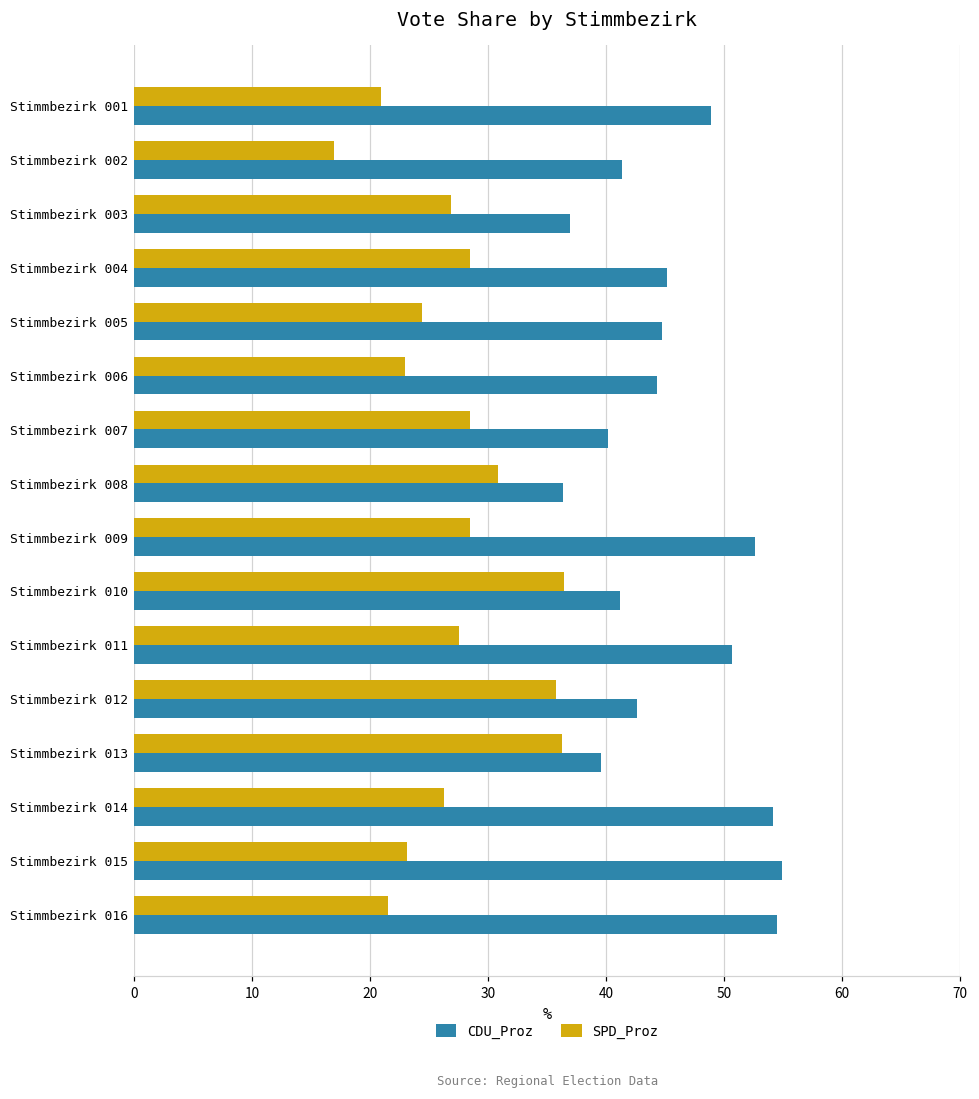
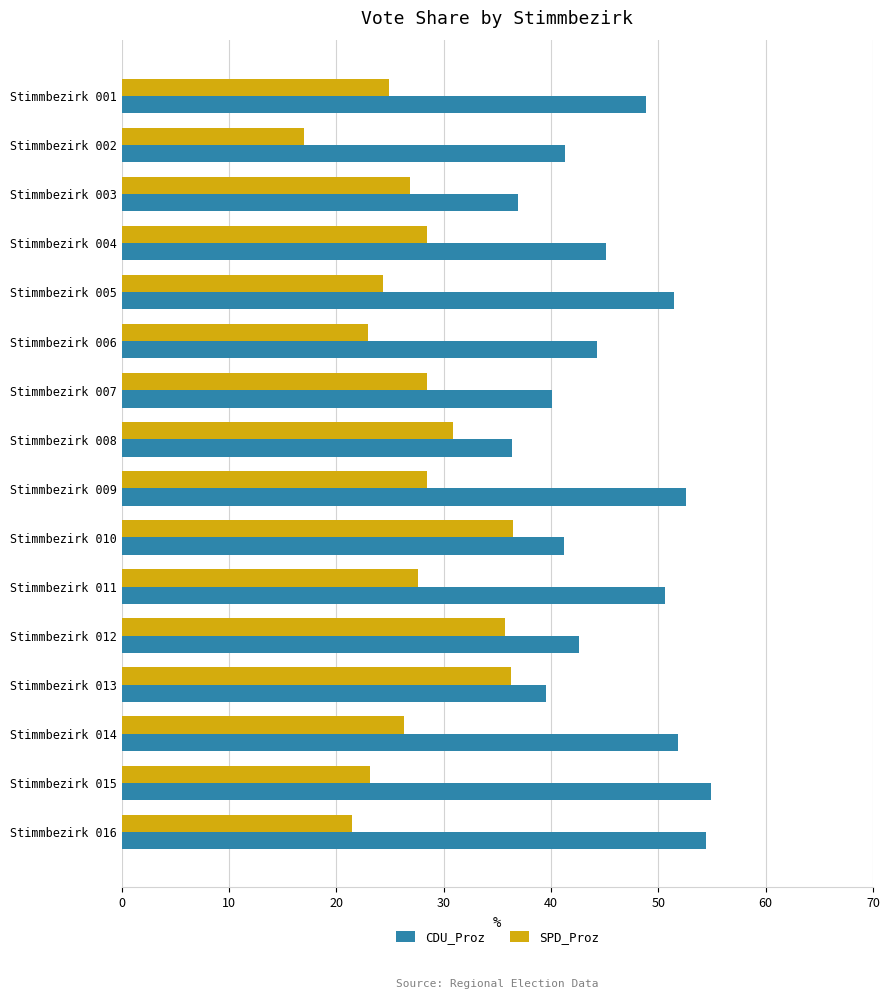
  {
    "CDU_Proz": {
      "Stimmbezirk 001": 48.9,
      "Stimmbezirk 002": 41.3,
      "Stimmbezirk 003": 37.0,
      "Stimmbezirk 004": 45.1,
-     "Stimmbezirk 005": 44.7,
+     "Stimmbezirk 005": 51.4,
      "Stimmbezirk 006": 44.3,
      "Stimmbezirk 007": 40.1,
      "Stimmbezirk 008": 36.3,
      "Stimmbezirk 009": 52.6,
      "Stimmbezirk 010": 41.2,
      "Stimmbezirk 011": 50.6,
      "Stimmbezirk 012": 42.6,
      "Stimmbezirk 013": 39.5,
-     "Stimmbezirk 014": 54.2,
+     "Stimmbezirk 014": 51.8,
      "Stimmbezirk 015": 54.9,
      "Stimmbezirk 016": 54.5
    },
    "SPD_Proz": {
-     "Stimmbezirk 001": 20.9,
+     "Stimmbezirk 001": 24.9,
      "Stimmbezirk 002": 17.0,
      "Stimmbezirk 003": 26.9,
      "Stimmbezirk 004": 28.5,
      "Stimmbezirk 005": 24.4,
      "Stimmbezirk 006": 22.9,
      "Stimmbezirk 007": 28.4,
      "Stimmbezirk 008": 30.9,
      "Stimmbezirk 009": 28.5,
      "Stimmbezirk 010": 36.4,
      "Stimmbezirk 011": 27.6,
      "Stimmbezirk 012": 35.7,
      "Stimmbezirk 013": 36.3,
      "Stimmbezirk 014": 26.3,
      "Stimmbezirk 015": 23.2,
      "Stimmbezirk 016": 21.5
    }
  }
